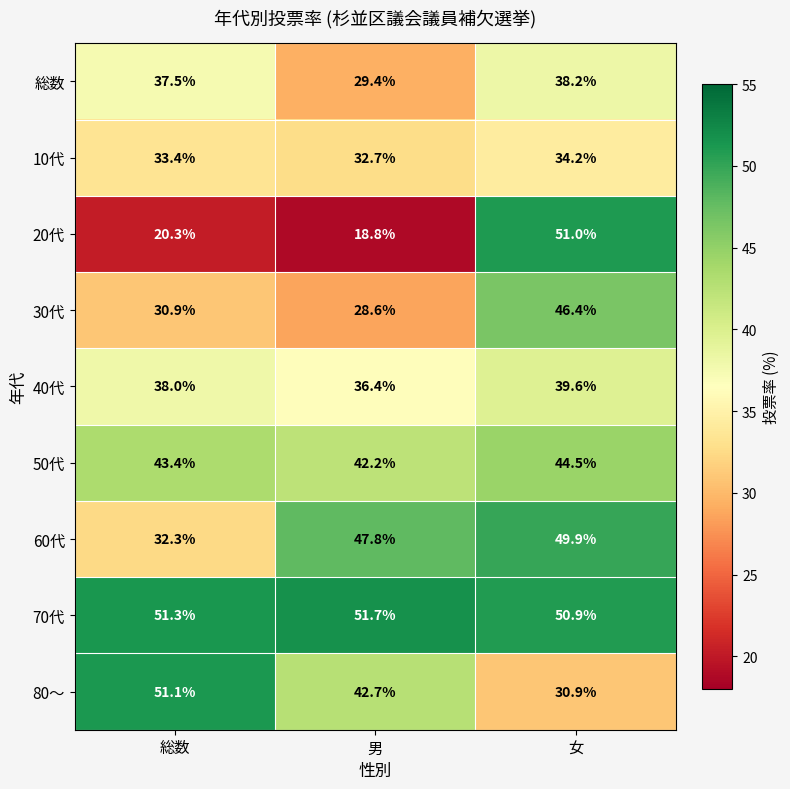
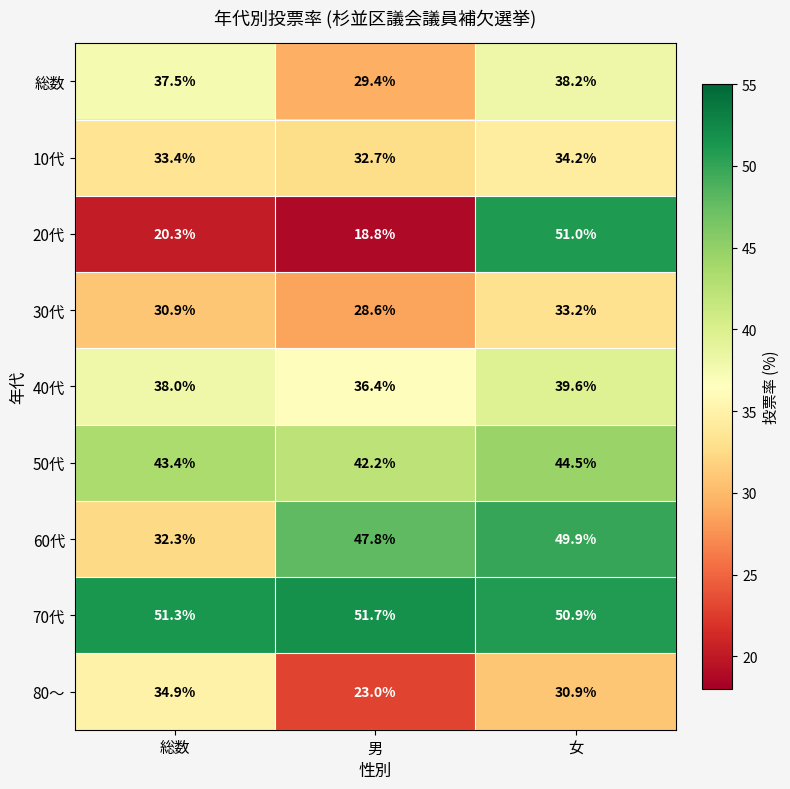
  {
    "総数": {
      "総数": "37.5%",
      "男": "29.4%",
      "女": "38.2%"
    },
    "10代": {
      "総数": "33.4%",
      "男": "32.7%",
      "女": "34.2%"
    },
    "20代": {
      "総数": "20.3%",
      "男": "18.8%",
      "女": "51.0%"
    },
    "30代": {
      "総数": "30.9%",
      "男": "28.6%",
-     "女": "46.4%"
+     "女": "33.2%"
    },
    "40代": {
      "総数": "38.0%",
      "男": "36.4%",
      "女": "39.6%"
    },
    "50代": {
      "総数": "43.4%",
      "男": "42.2%",
      "女": "44.5%"
    },
    "60代": {
      "総数": "32.3%",
      "男": "47.8%",
      "女": "49.9%"
    },
    "70代": {
      "総数": "51.3%",
      "男": "51.7%",
      "女": "50.9%"
    },
    "80～": {
-     "総数": "51.1%",
-     "男": "42.7%",
+     "総数": "34.9%",
+     "男": "23.0%",
      "女": "30.9%"
    }
  }
